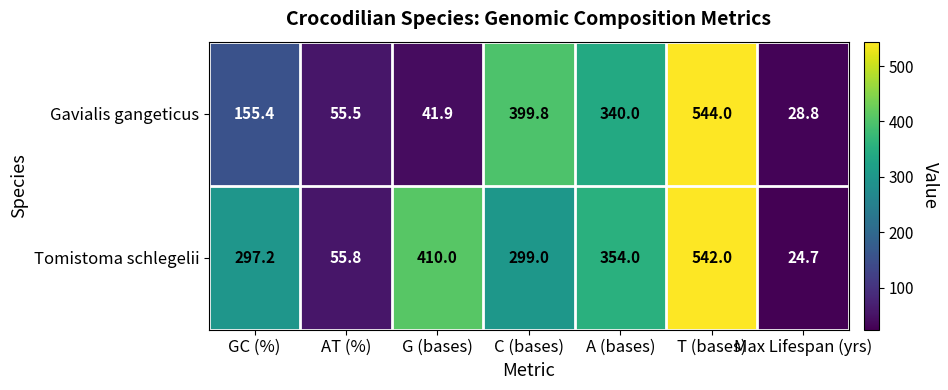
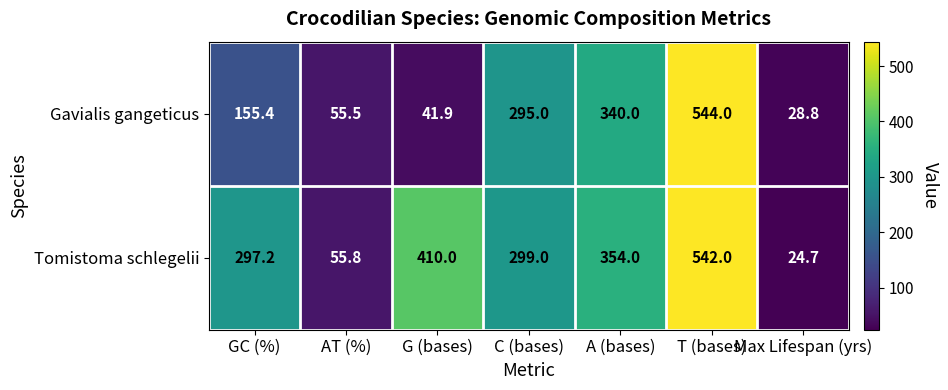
  {
    "Gavialis gangeticus": {
      "GC (%)": 155.4,
      "AT (%)": 55.5,
      "G (bases)": 41.9,
-     "C (bases)": 399.8,
+     "C (bases)": 295.0,
      "A (bases)": 340.0,
      "Max Lifespan (yrs)": 28.8
    },
    "Tomistoma schlegelii": {
      "GC (%)": 297.2,
      "AT (%)": 55.8,
      "G (bases)": 410.0,
      "C (bases)": 299.0,
      "A (bases)": 354.0,
      "Max Lifespan (yrs)": 24.7
    }
  }
